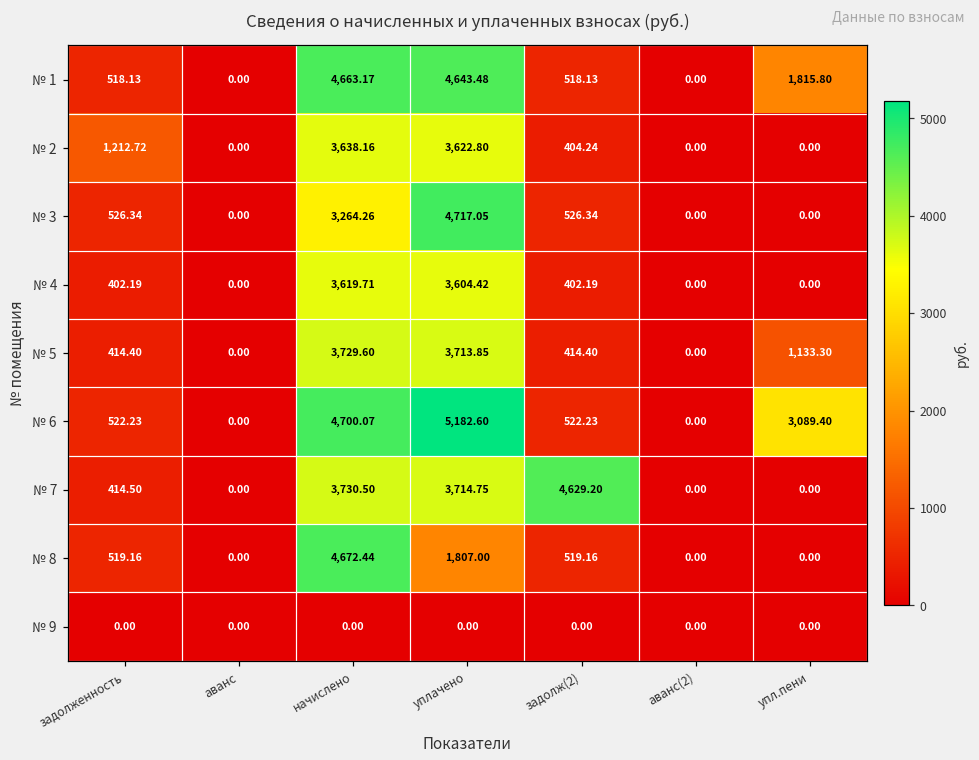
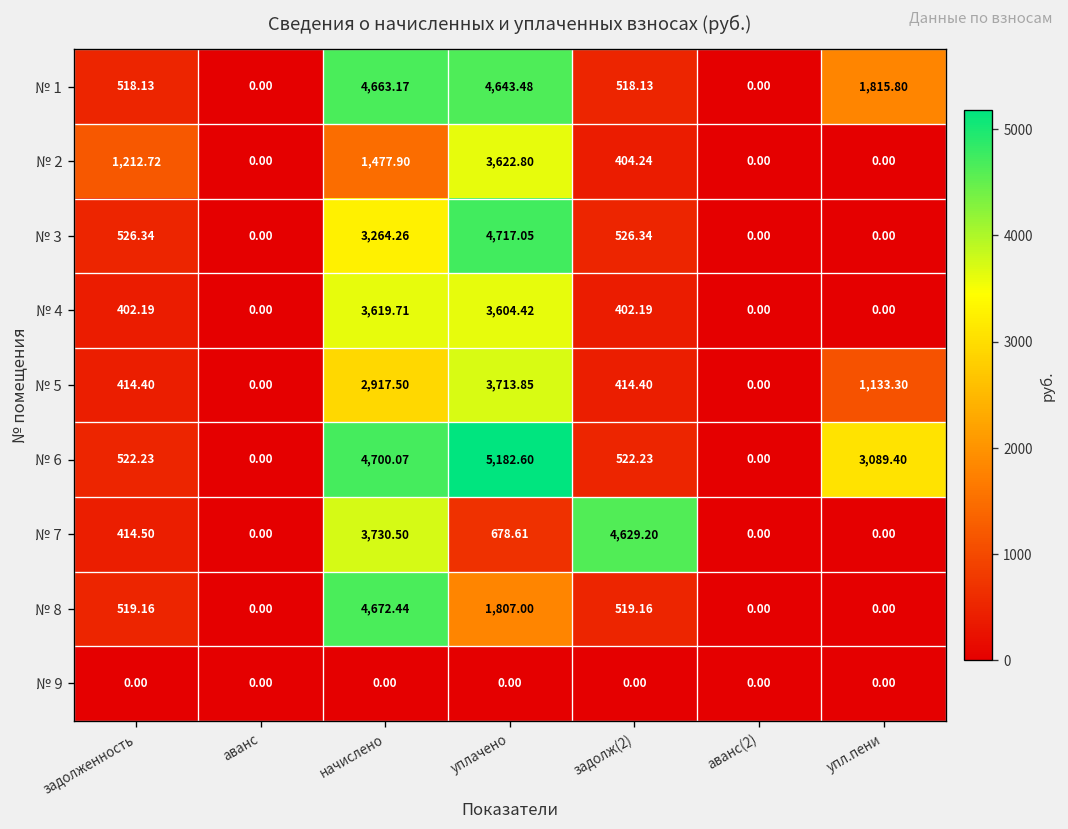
  {
    "№ 1": {
      "задолженность": "518.13",
      "аванс": "0.00",
      "начислено": "4,663.17",
      "уплачено": "4,643.48",
      "задолж(2)": "518.13",
      "аванс(2)": "0.00",
      "упл.пени": "1,815.80"
    },
    "№ 2": {
      "задолженность": "1,212.72",
      "аванс": "0.00",
-     "начислено": "3,638.16",
+     "начислено": "1,477.90",
      "уплачено": "3,622.80",
      "задолж(2)": "404.24",
      "аванс(2)": "0.00",
      "упл.пени": "0.00"
    },
    "№ 3": {
      "задолженность": "526.34",
      "аванс": "0.00",
      "начислено": "3,264.26",
      "уплачено": "4,717.05",
      "задолж(2)": "526.34",
      "аванс(2)": "0.00",
      "упл.пени": "0.00"
    },
    "№ 4": {
      "задолженность": "402.19",
      "аванс": "0.00",
      "начислено": "3,619.71",
      "уплачено": "3,604.42",
      "задолж(2)": "402.19",
      "аванс(2)": "0.00",
      "упл.пени": "0.00"
    },
    "№ 5": {
      "задолженность": "414.40",
      "аванс": "0.00",
-     "начислено": "3,729.60",
+     "начислено": "2,917.50",
      "уплачено": "3,713.85",
      "задолж(2)": "414.40",
      "аванс(2)": "0.00",
      "упл.пени": "1,133.30"
    },
    "№ 6": {
      "задолженность": "522.23",
      "аванс": "0.00",
      "начислено": "4,700.07",
      "уплачено": "5,182.60",
      "задолж(2)": "522.23",
      "аванс(2)": "0.00",
      "упл.пени": "3,089.40"
    },
    "№ 7": {
      "задолженность": "414.50",
      "аванс": "0.00",
      "начислено": "3,730.50",
-     "уплачено": "3,714.75",
+     "уплачено": "678.61",
      "задолж(2)": "4,629.20",
      "аванс(2)": "0.00",
      "упл.пени": "0.00"
    },
    "№ 8": {
      "задолженность": "519.16",
      "аванс": "0.00",
      "начислено": "4,672.44",
      "уплачено": "1,807.00",
      "задолж(2)": "519.16",
      "аванс(2)": "0.00",
      "упл.пени": "0.00"
    },
    "№ 9": {
      "задолженность": "0.00",
      "аванс": "0.00",
      "начислено": "0.00",
      "уплачено": "0.00",
      "задолж(2)": "0.00",
      "аванс(2)": "0.00",
      "упл.пени": "0.00"
    }
  }
